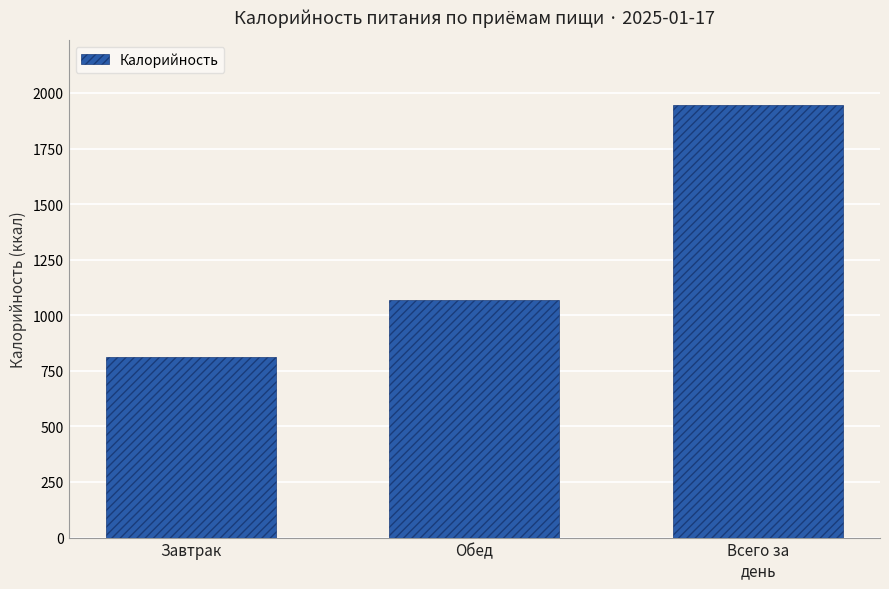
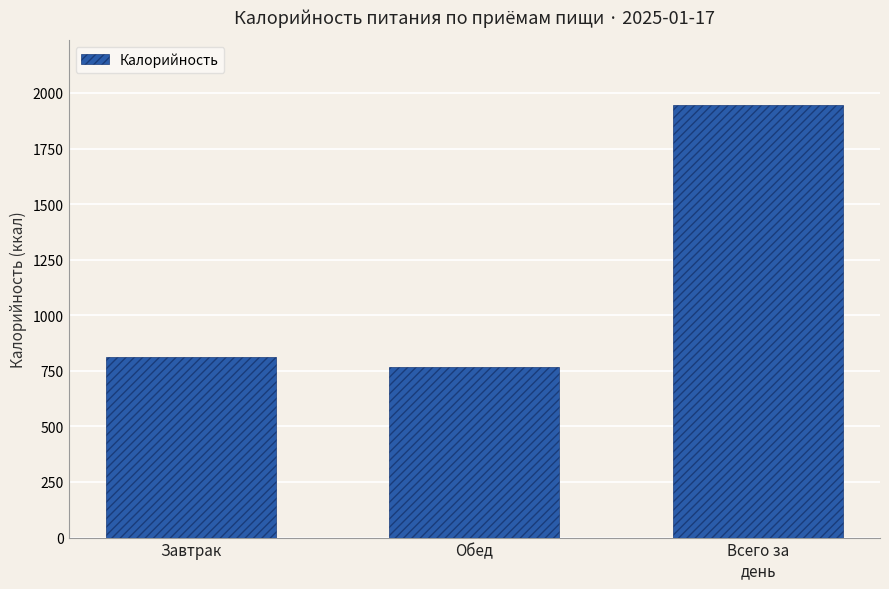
  {
    "Завтрак": 810,
-   "Обед": 1070,
+   "Обед": 770,
    "Всего за день": 1950
  }
